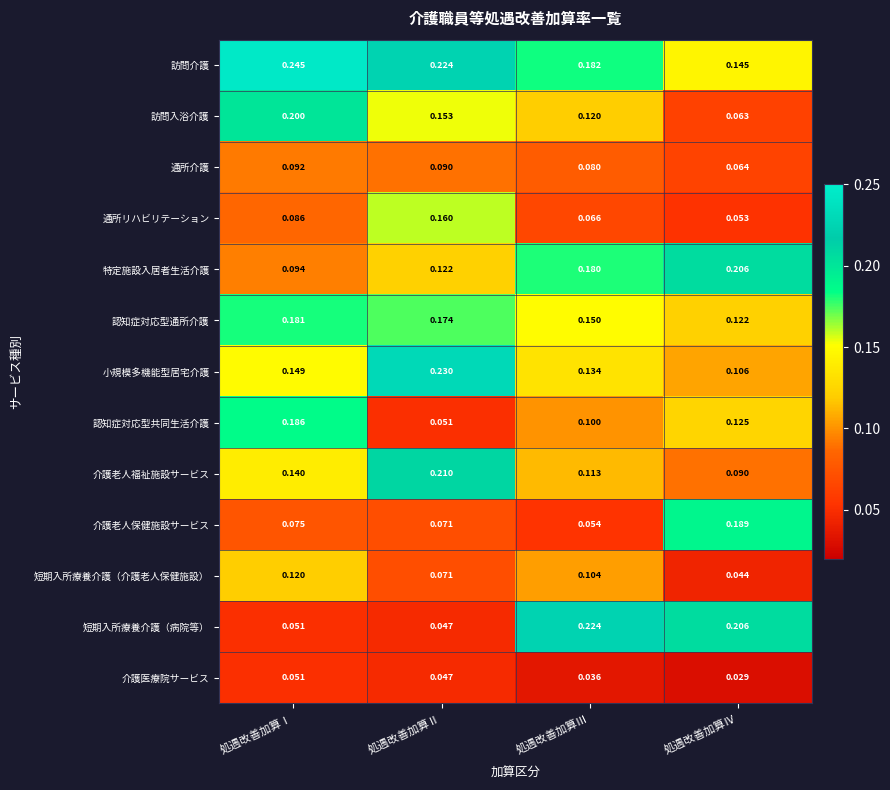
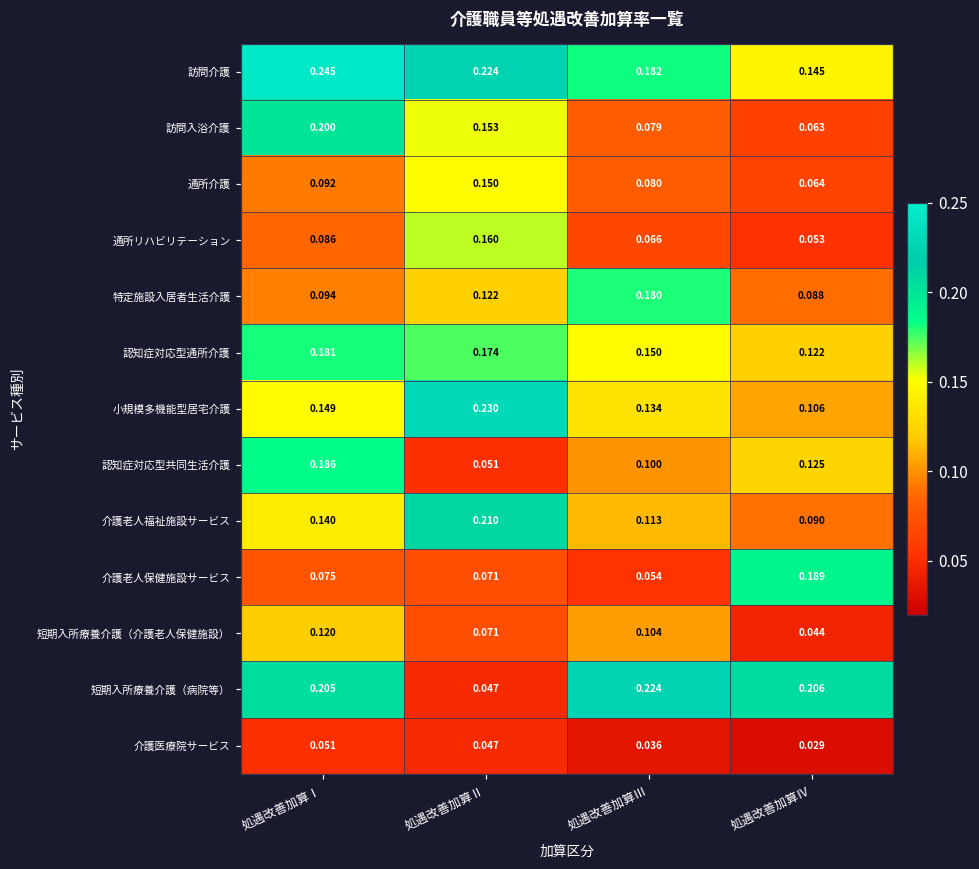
  {
    "訪問介護": {
      "処遇改善加算Ⅰ": 0.245,
      "処遇改善加算Ⅱ": 0.224,
      "処遇改善加算Ⅲ": 0.182,
      "処遇改善加算Ⅳ": 0.145
    },
    "訪問入浴介護": {
      "処遇改善加算Ⅰ": 0.200,
      "処遇改善加算Ⅱ": 0.153,
-     "処遇改善加算Ⅲ": 0.120,
+     "処遇改善加算Ⅲ": 0.079,
      "処遇改善加算Ⅳ": 0.063
    },
    "通所介護": {
      "処遇改善加算Ⅰ": 0.092,
-     "処遇改善加算Ⅱ": 0.090,
+     "処遇改善加算Ⅱ": 0.150,
      "処遇改善加算Ⅲ": 0.080,
      "処遇改善加算Ⅳ": 0.064
    },
    "通所リハビリテーション": {
      "処遇改善加算Ⅰ": 0.086,
      "処遇改善加算Ⅱ": 0.160,
      "処遇改善加算Ⅲ": 0.066,
      "処遇改善加算Ⅳ": 0.053
    },
    "特定施設入居者生活介護": {
      "処遇改善加算Ⅰ": 0.094,
      "処遇改善加算Ⅱ": 0.122,
      "処遇改善加算Ⅲ": 0.180,
-     "処遇改善加算Ⅳ": 0.206
+     "処遇改善加算Ⅳ": 0.088
    },
    "認知症対応型通所介護": {
      "処遇改善加算Ⅰ": 0.181,
      "処遇改善加算Ⅱ": 0.174,
      "処遇改善加算Ⅲ": 0.150,
      "処遇改善加算Ⅳ": 0.122
    },
    "小規模多機能型居宅介護": {
      "処遇改善加算Ⅰ": 0.149,
      "処遇改善加算Ⅱ": 0.230,
      "処遇改善加算Ⅲ": 0.134,
      "処遇改善加算Ⅳ": 0.106
    },
    "認知症対応型共同生活介護": {
      "処遇改善加算Ⅰ": 0.186,
      "処遇改善加算Ⅱ": 0.051,
      "処遇改善加算Ⅲ": 0.100,
      "処遇改善加算Ⅳ": 0.125
    },
    "介護老人福祉施設サービス": {
      "処遇改善加算Ⅰ": 0.140,
      "処遇改善加算Ⅱ": 0.210,
      "処遇改善加算Ⅲ": 0.113,
      "処遇改善加算Ⅳ": 0.090
    },
    "介護老人保健施設サービス": {
      "処遇改善加算Ⅰ": 0.075,
      "処遇改善加算Ⅱ": 0.071,
      "処遇改善加算Ⅲ": 0.054,
      "処遇改善加算Ⅳ": 0.189
    },
    "短期入所療養介護（介護老人保健施設）": {
      "処遇改善加算Ⅰ": 0.120,
      "処遇改善加算Ⅱ": 0.071,
      "処遇改善加算Ⅲ": 0.104,
      "処遇改善加算Ⅳ": 0.044
    },
    "短期入所療養介護（病院等）": {
-     "処遇改善加算Ⅰ": 0.051,
+     "処遇改善加算Ⅰ": 0.205,
      "処遇改善加算Ⅱ": 0.047,
      "処遇改善加算Ⅲ": 0.224,
      "処遇改善加算Ⅳ": 0.206
    },
    "介護医療院サービス": {
      "処遇改善加算Ⅰ": 0.051,
      "処遇改善加算Ⅱ": 0.047,
      "処遇改善加算Ⅲ": 0.036,
      "処遇改善加算Ⅳ": 0.029
    }
  }
